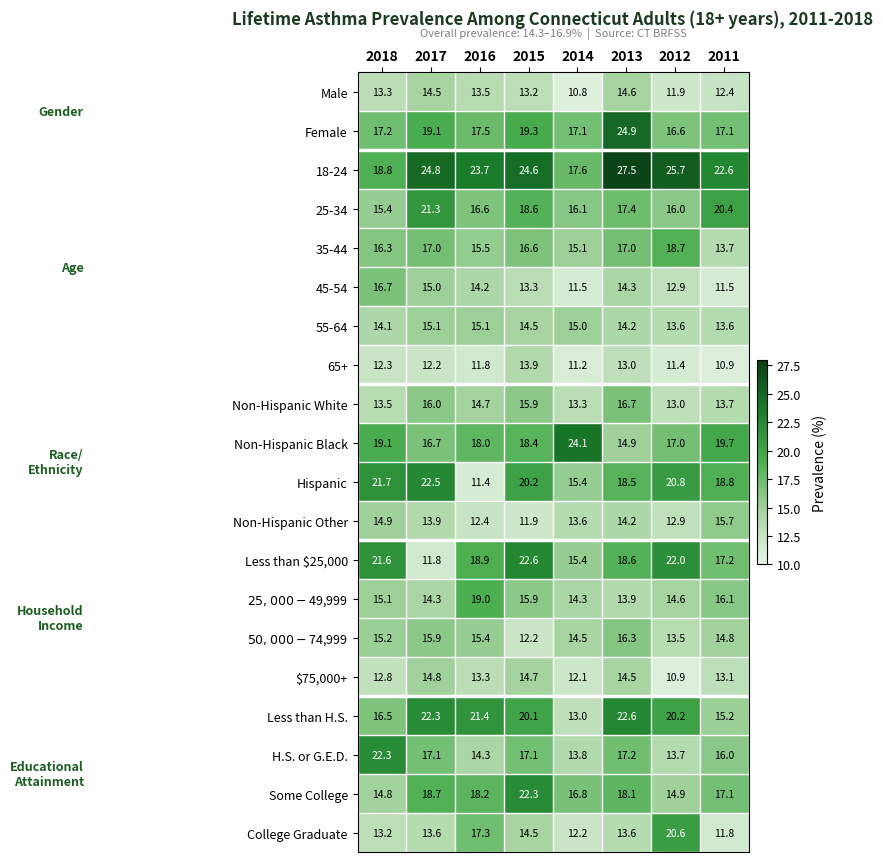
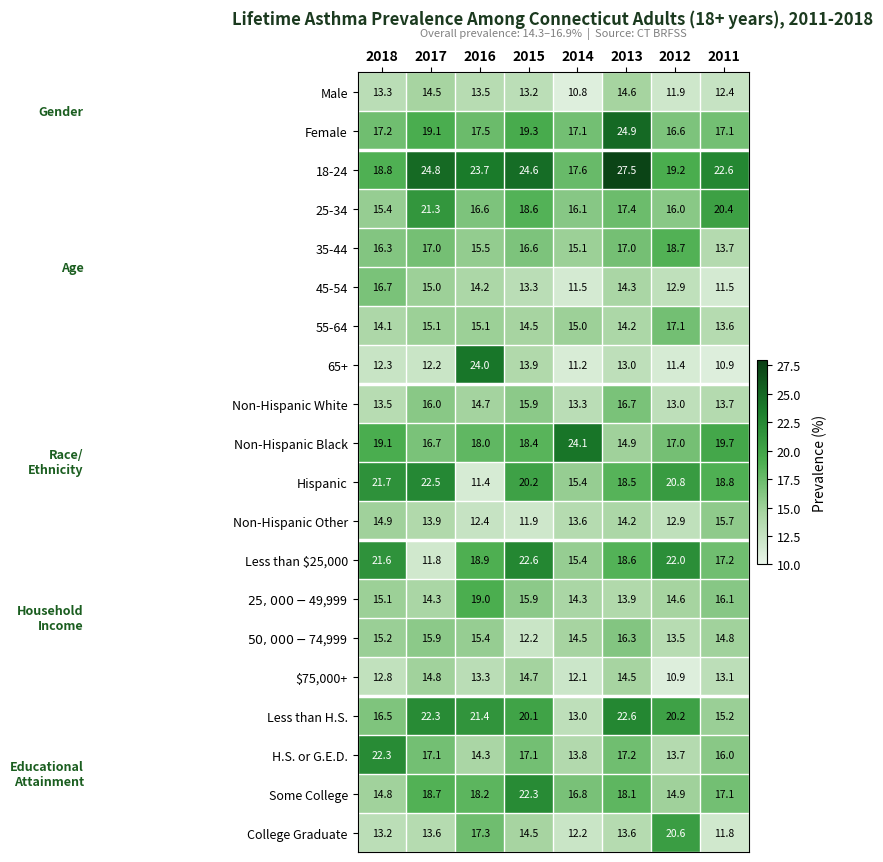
  {
    "Male": {
      "2018": 13.3,
      "2017": 14.5,
      "2016": 13.5,
      "2015": 13.2,
      "2014": 10.8,
      "2013": 14.6,
      "2012": 11.9,
      "2011": 12.4
    },
    "Female": {
      "2018": 17.2,
      "2017": 19.1,
      "2016": 17.5,
      "2015": 19.3,
      "2014": 17.1,
      "2013": 24.9,
      "2012": 16.6,
      "2011": 17.1
    },
    "18-24": {
      "2018": 18.8,
      "2017": 24.8,
      "2016": 23.7,
      "2015": 24.6,
      "2014": 17.6,
      "2013": 27.5,
-     "2012": 25.7,
+     "2012": 19.2,
      "2011": 22.6
    },
    "25-34": {
      "2018": 15.4,
      "2017": 21.3,
      "2016": 16.6,
      "2015": 18.6,
      "2014": 16.1,
      "2013": 17.4,
      "2012": 16.0,
      "2011": 20.4
    },
    "35-44": {
      "2018": 16.3,
      "2017": 17.0,
      "2016": 15.5,
      "2015": 16.6,
      "2014": 15.1,
      "2013": 17.0,
      "2012": 18.7,
      "2011": 13.7
    },
    "45-54": {
      "2018": 16.7,
      "2017": 15.0,
      "2016": 14.2,
      "2015": 13.3,
      "2014": 11.5,
      "2013": 14.3,
      "2012": 12.9,
      "2011": 11.5
    },
    "55-64": {
      "2018": 14.1,
      "2017": 15.1,
      "2016": 15.1,
      "2015": 14.5,
      "2014": 15.0,
      "2013": 14.2,
-     "2012": 13.6,
+     "2012": 17.1,
      "2011": 13.6
    },
    "65+": {
      "2018": 12.3,
      "2017": 12.2,
-     "2016": 11.8,
+     "2016": 24.0,
      "2015": 13.9,
      "2014": 11.2,
      "2013": 13.0,
      "2012": 11.4,
      "2011": 10.9
    },
    "Non-Hispanic White": {
      "2018": 13.5,
      "2017": 16.0,
      "2016": 14.7,
      "2015": 15.9,
      "2014": 13.3,
      "2013": 16.7,
      "2012": 13.0,
      "2011": 13.7
    },
    "Non-Hispanic Black": {
      "2018": 19.1,
      "2017": 16.7,
      "2016": 18.0,
      "2015": 18.4,
      "2014": 24.1,
      "2013": 14.9,
      "2012": 17.0,
      "2011": 19.7
    },
    "Hispanic": {
      "2018": 21.7,
      "2017": 22.5,
      "2016": 11.4,
      "2015": 20.2,
      "2014": 15.4,
      "2013": 18.5,
      "2012": 20.8,
      "2011": 18.8
    },
    "Non-Hispanic Other": {
      "2018": 14.9,
      "2017": 13.9,
      "2016": 12.4,
      "2015": 11.9,
      "2014": 13.6,
      "2013": 14.2,
      "2012": 12.9,
      "2011": 15.7
    },
    "Less than $25,000": {
      "2018": 21.6,
      "2017": 11.8,
      "2016": 18.9,
      "2015": 22.6,
      "2014": 15.4,
      "2013": 18.6,
      "2012": 22.0,
      "2011": 17.2
    },
    "$75,000+": {
      "2018": 12.8,
      "2017": 14.8,
      "2016": 13.3,
      "2015": 14.7,
      "2014": 12.1,
      "2013": 14.5,
      "2012": 10.9,
      "2011": 13.1
    },
    "Less than H.S.": {
      "2018": 16.5,
      "2017": 22.3,
      "2016": 21.4,
      "2015": 20.1,
      "2014": 13.0,
      "2013": 22.6,
      "2012": 20.2,
      "2011": 15.2
    },
    "H.S. or G.E.D.": {
      "2018": 22.3,
      "2017": 17.1,
      "2016": 14.3,
      "2015": 17.1,
      "2014": 13.8,
      "2013": 17.2,
      "2012": 13.7,
      "2011": 16.0
    },
    "Some College": {
      "2018": 14.8,
      "2017": 18.7,
      "2016": 18.2,
      "2015": 22.3,
      "2014": 16.8,
      "2013": 18.1,
      "2012": 14.9,
      "2011": 17.1
    },
    "College Graduate": {
      "2018": 13.2,
      "2017": 13.6,
      "2016": 17.3,
      "2015": 14.5,
      "2014": 12.2,
      "2013": 13.6,
      "2012": 20.6,
      "2011": 11.8
    }
  }
